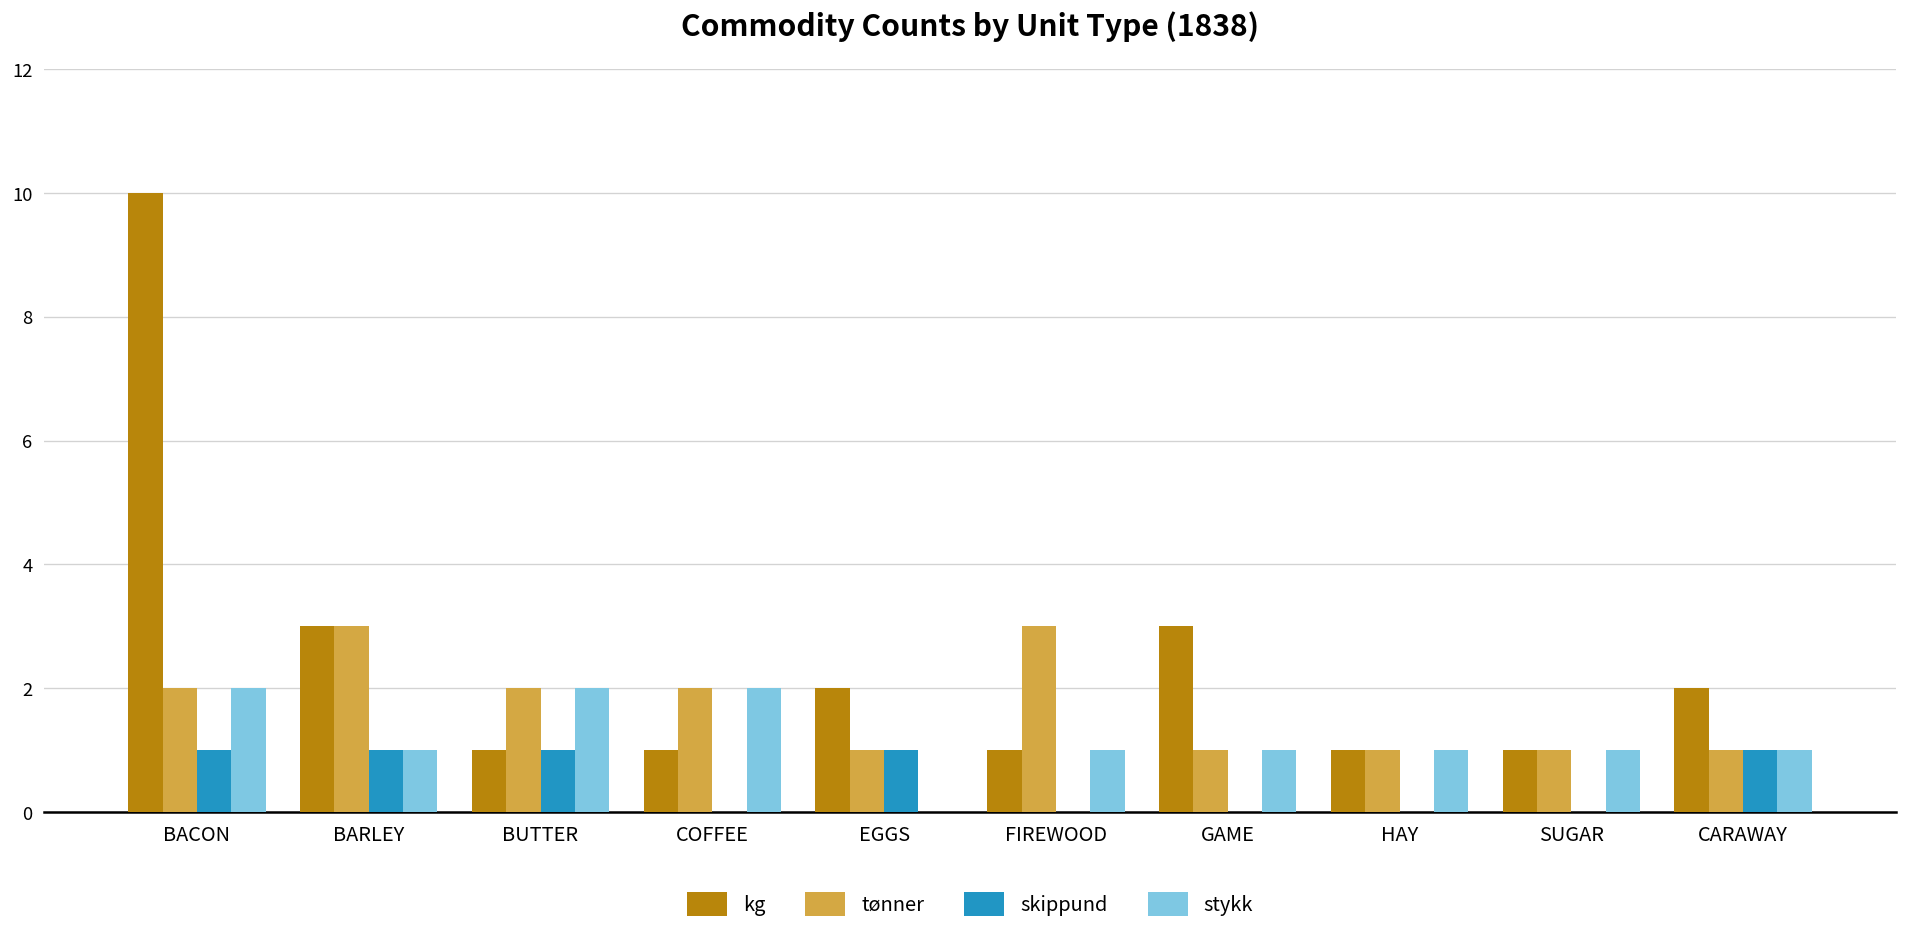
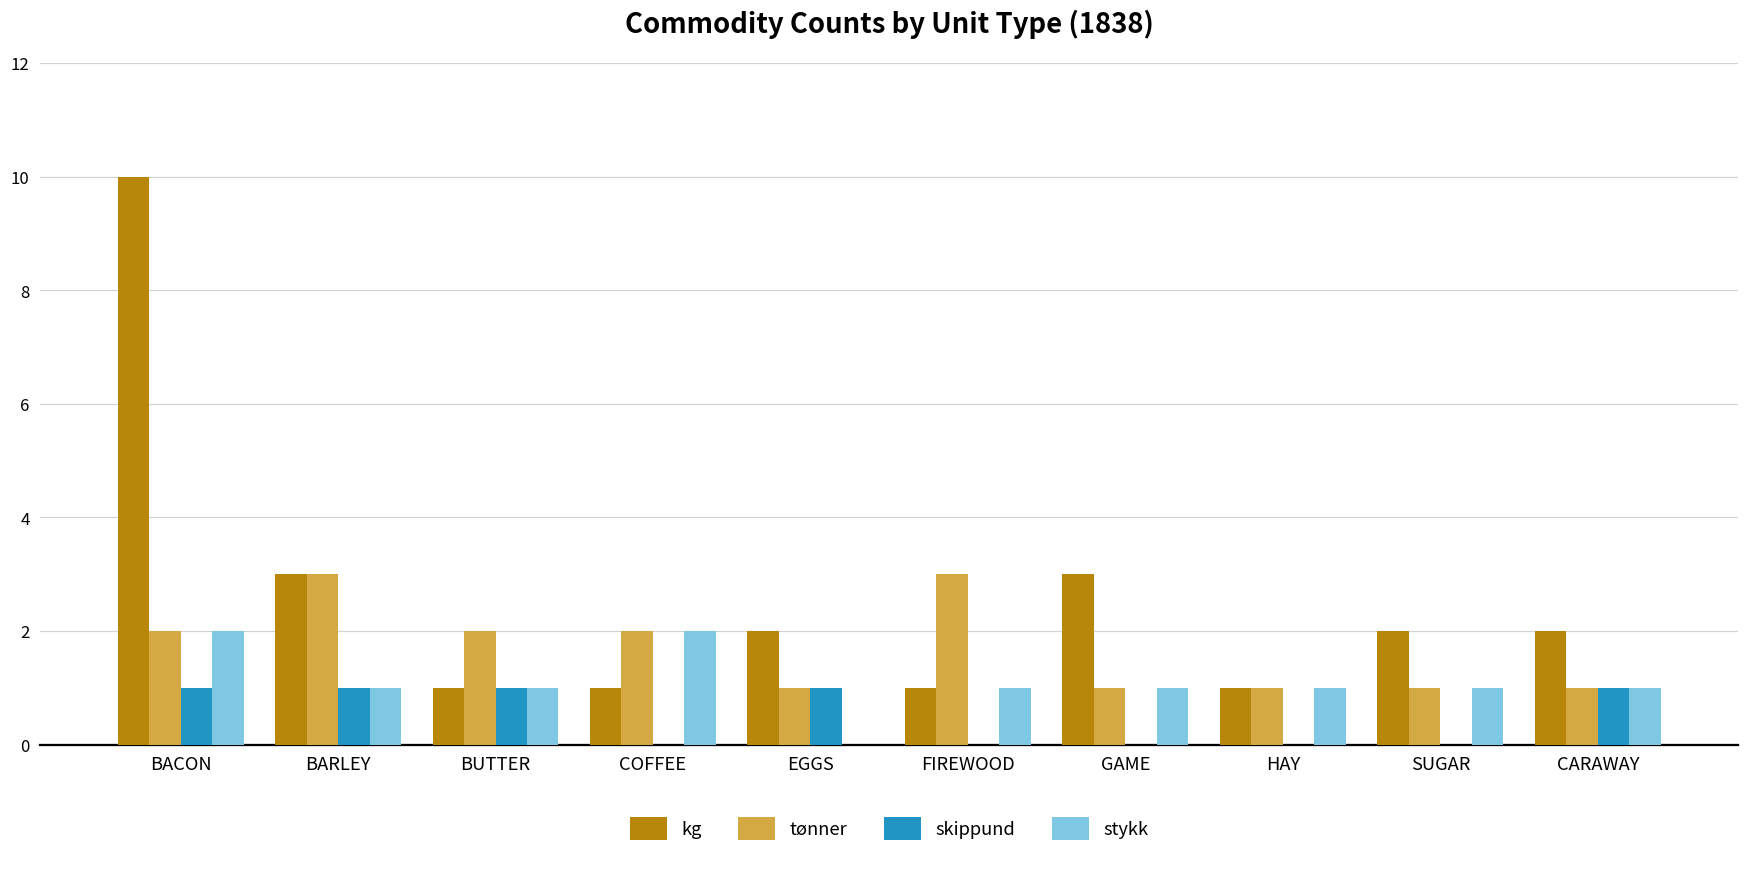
  {
    "kg": {
      "BACON": 10,
      "BARLEY": 3,
      "BUTTER": 1,
      "COFFEE": 1,
      "EGGS": 2,
      "FIREWOOD": 1,
      "GAME": 3,
      "HAY": 1,
-     "SUGAR": 1,
+     "SUGAR": 2,
      "CARAWAY": 2
    },
    "tønner": {
      "BACON": 2,
      "BARLEY": 3,
      "BUTTER": 2,
      "COFFEE": 2,
      "EGGS": 1,
      "FIREWOOD": 3,
      "GAME": 1,
      "HAY": 1,
      "SUGAR": 1,
      "CARAWAY": 1
    },
    "skippund": {
      "BACON": 1,
      "BARLEY": 1,
      "BUTTER": 1,
      "COFFEE": 0,
      "EGGS": 1,
      "FIREWOOD": 0,
      "GAME": 0,
      "HAY": 0,
      "SUGAR": 0,
      "CARAWAY": 1
    },
    "stykk": {
      "BACON": 2,
      "BARLEY": 1,
-     "BUTTER": 2,
+     "BUTTER": 1,
      "COFFEE": 2,
      "EGGS": 0,
      "FIREWOOD": 1,
      "GAME": 1,
      "HAY": 1,
      "SUGAR": 1,
      "CARAWAY": 1
    }
  }
